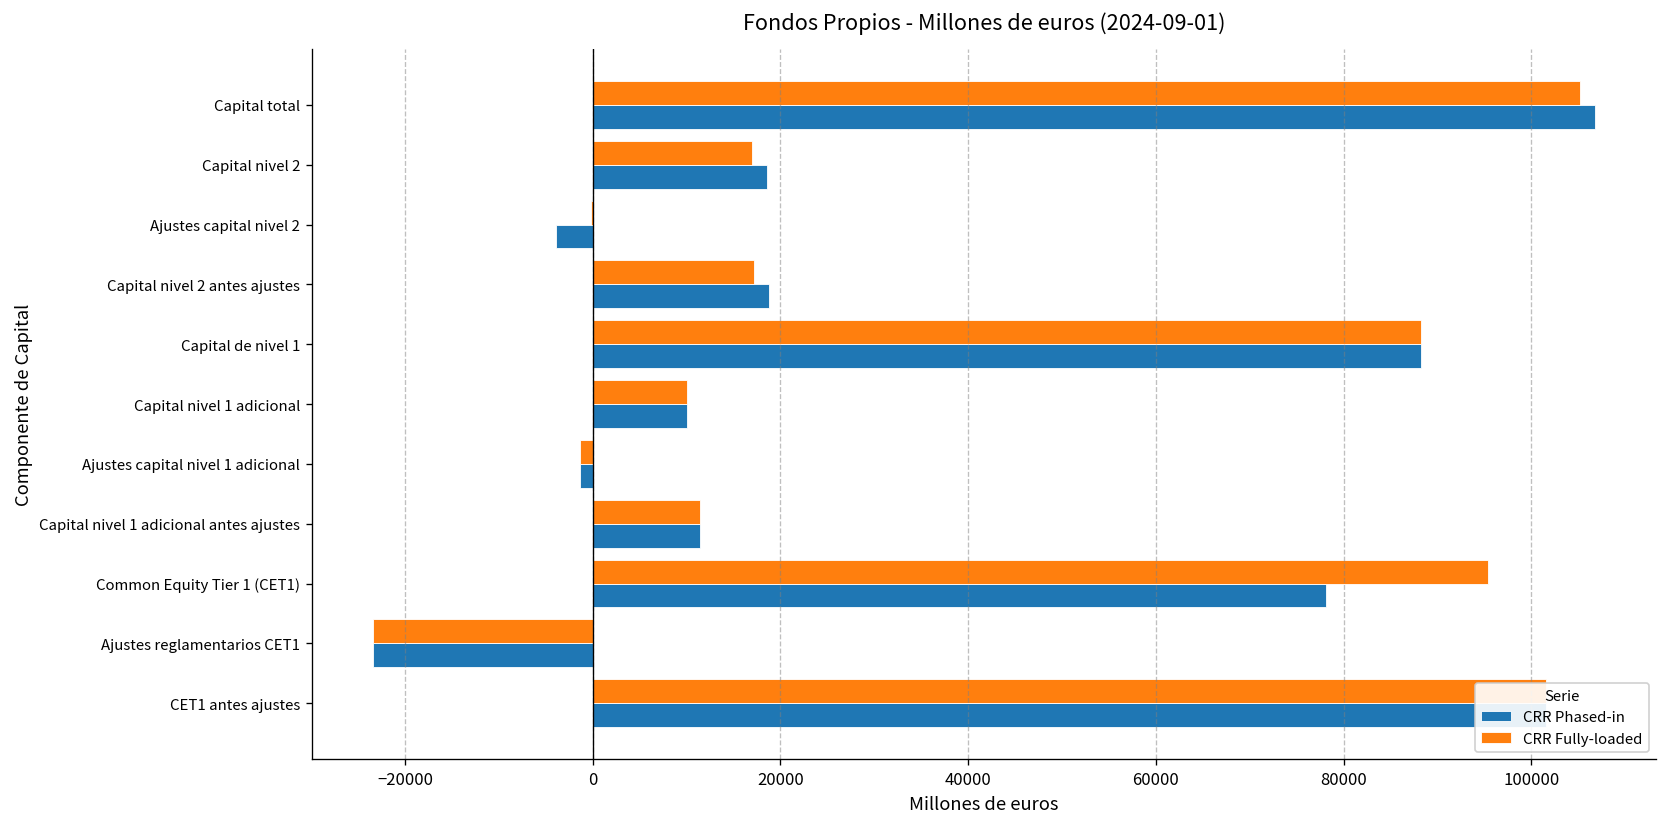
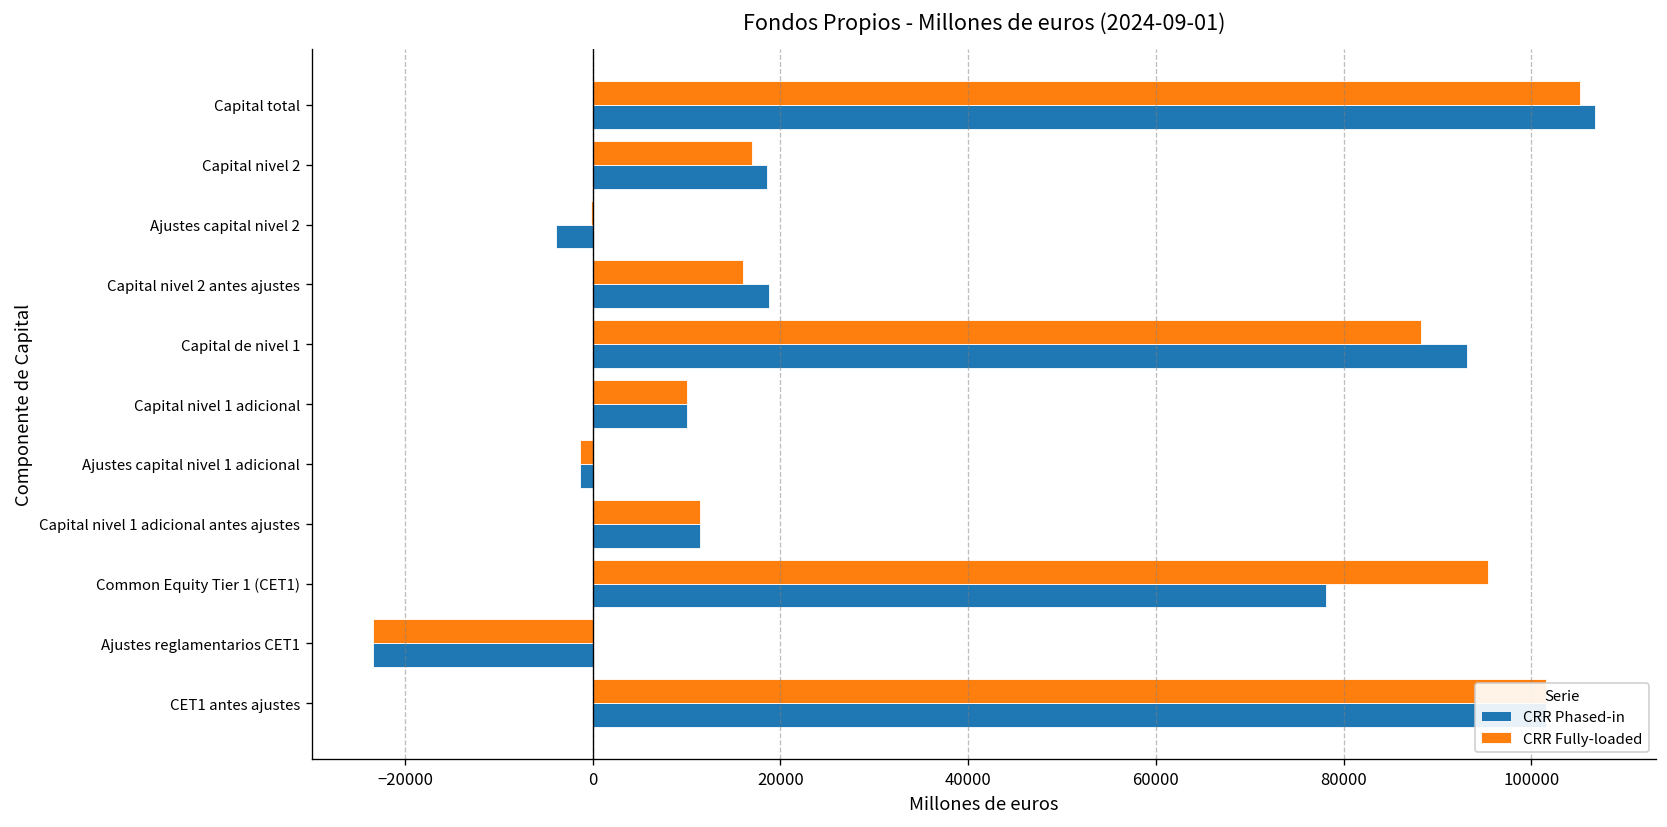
  {
    "CRR Phased-in": {
      "Capital total": 107000,
      "Capital nivel 2": 19000,
      "Ajustes capital nivel 2": -4000,
      "Capital nivel 2 antes ajustes": 19000,
-     "Capital de nivel 1": 88000,
+     "Capital de nivel 1": 93000,
      "Capital nivel 1 adicional": 10000,
      "Ajustes capital nivel 1 adicional": -1000,
      "Capital nivel 1 adicional antes ajustes": 11000,
      "Common Equity Tier 1 (CET1)": 78000,
      "Ajustes reglamentarios CET1": -23000
    },
    "CRR Fully-loaded": {
      "Capital total": 105000,
      "Capital nivel 2": 17000,
-     "Capital nivel 2 antes ajustes": 17000,
+     "Capital nivel 2 antes ajustes": 16000,
      "Capital de nivel 1": 88000,
      "Capital nivel 1 adicional": 10000,
      "Ajustes capital nivel 1 adicional": -1000,
      "Capital nivel 1 adicional antes ajustes": 11000,
      "Common Equity Tier 1 (CET1)": 95000,
      "Ajustes reglamentarios CET1": -23000
    }
  }
